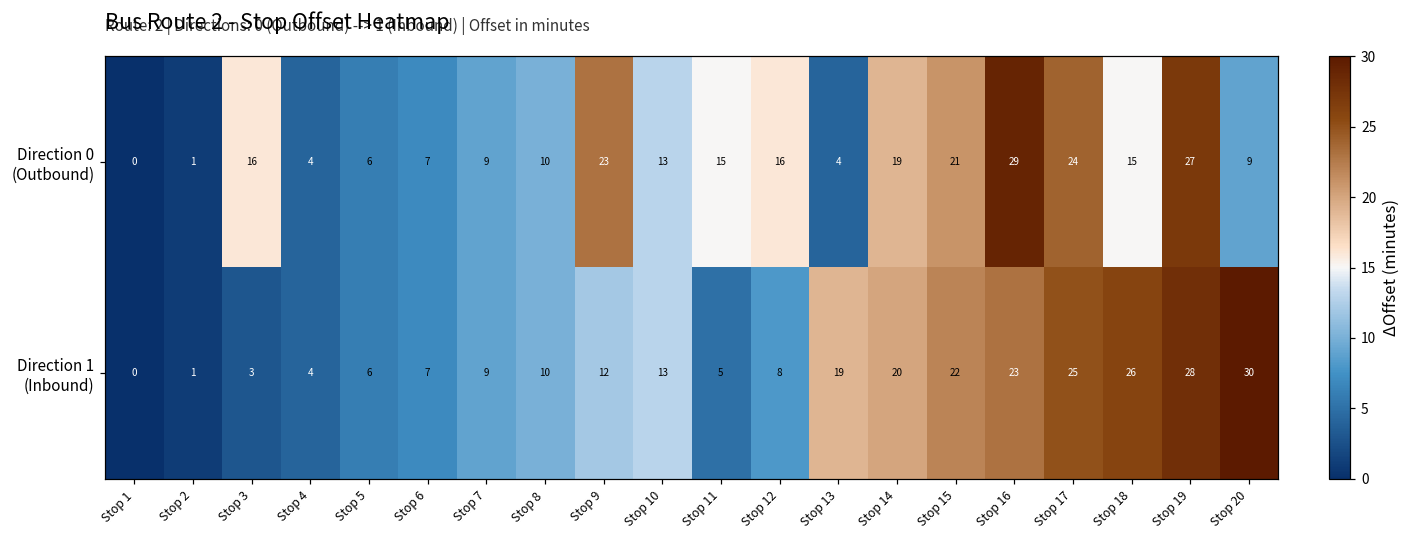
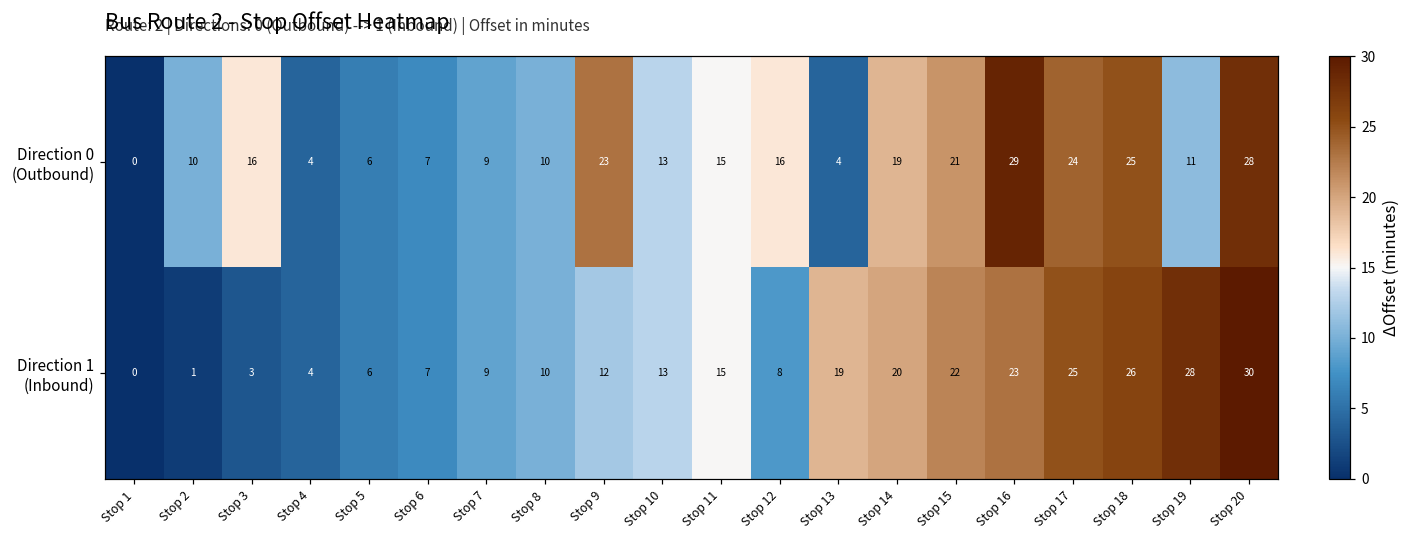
  {
    "Direction 0 (Outbound)": {
      "Stop 1": 0,
-     "Stop 2": 1,
+     "Stop 2": 10,
      "Stop 3": 16,
      "Stop 4": 4,
      "Stop 5": 6,
      "Stop 6": 7,
      "Stop 7": 9,
      "Stop 8": 10,
      "Stop 9": 23,
      "Stop 10": 13,
      "Stop 11": 15,
      "Stop 12": 16,
      "Stop 13": 4,
      "Stop 14": 19,
      "Stop 15": 21,
      "Stop 16": 29,
      "Stop 17": 24,
-     "Stop 18": 15,
-     "Stop 19": 27,
-     "Stop 20": 9
+     "Stop 18": 25,
+     "Stop 19": 11,
+     "Stop 20": 28
    },
    "Direction 1 (Inbound)": {
      "Stop 1": 0,
      "Stop 2": 1,
      "Stop 3": 3,
      "Stop 4": 4,
      "Stop 5": 6,
      "Stop 6": 7,
      "Stop 7": 9,
      "Stop 8": 10,
      "Stop 9": 12,
      "Stop 10": 13,
-     "Stop 11": 5,
+     "Stop 11": 15,
      "Stop 12": 8,
      "Stop 13": 19,
      "Stop 14": 20,
      "Stop 15": 22,
      "Stop 16": 23,
      "Stop 17": 25,
      "Stop 18": 26,
      "Stop 19": 28,
      "Stop 20": 30
    }
  }
